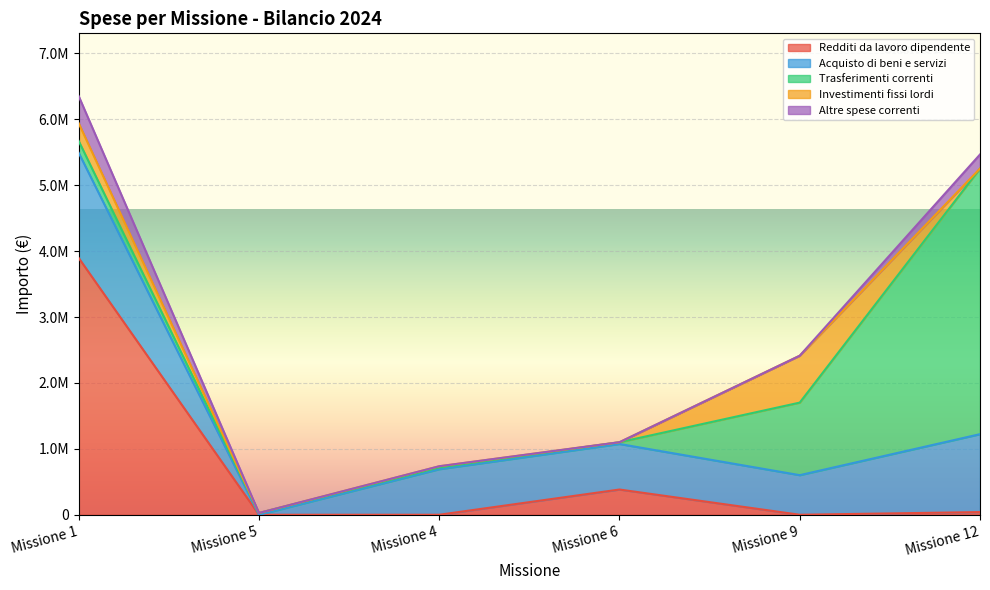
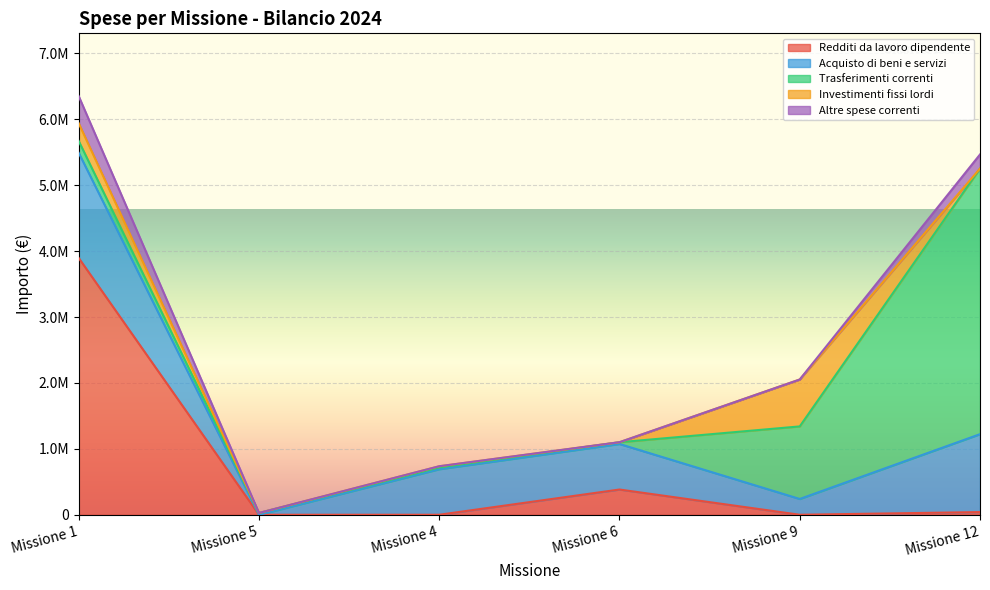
  {
    "Redditi da lavoro dipendente": {
      "Missione 1": 3900000,
      "Missione 4": 0,
      "Missione 6": 400000,
      "Missione 9": 0,
      "Missione 12": 0
    },
    "Acquisto di beni e servizi": {
      "Missione 1": 1600000,
-     "Missione 9": 600000,
+     "Missione 9": 200000,
      "Missione 12": 1200000
    },
    "Trasferimenti correnti": {
      "Missione 1": 200000,
      "Missione 9": 1100000
    },
    "Investimenti fissi lordi": {
      "Missione 1": 300000
    },
    "Altre spese correnti": {
      "Missione 1": 400000,
      "Missione 12": 200000
    }
  }
